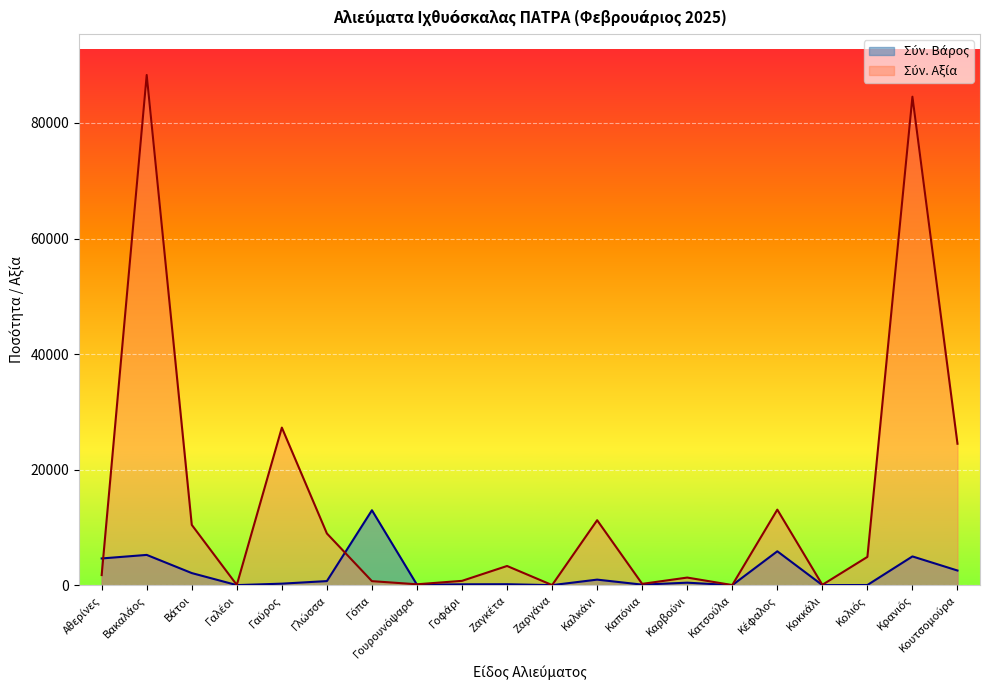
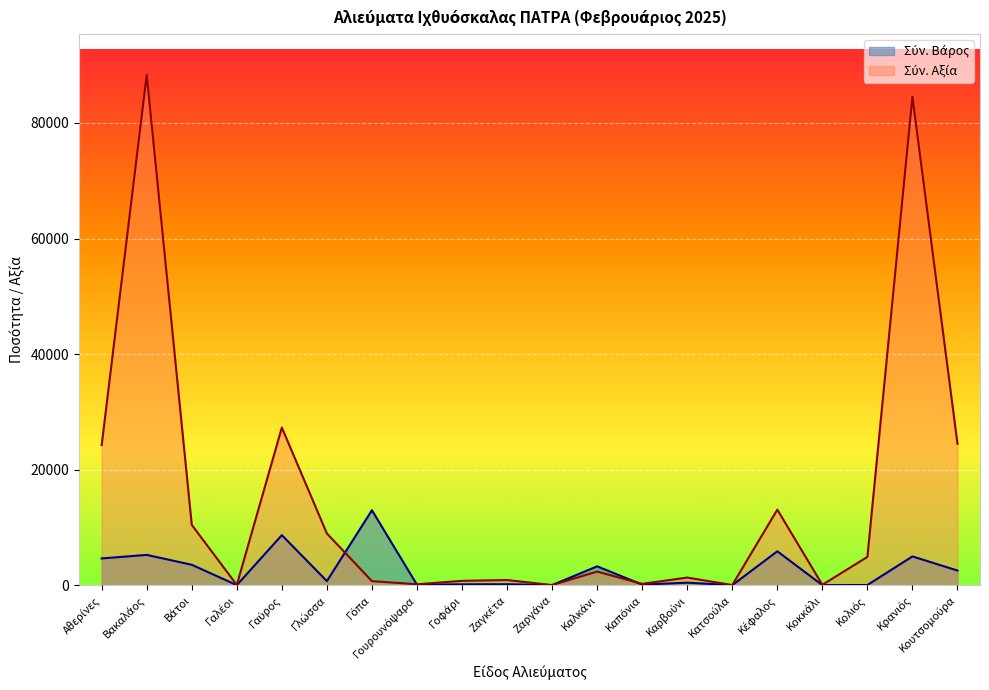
  {
    "Σύν. Βάρος": {
      "Αθερίνες": 5000,
      "Βακαλάος": 5000,
-     "Βάτοι": 2000,
-     "Γαύρος": 0,
+     "Βάτοι": 4000,
+     "Γαύρος": 9000,
      "Γλώσσα": 1000,
      "Γόπα": 13000,
      "Γοφάρι": 0,
      "Ζαγκέτα": 0,
-     "Καλκάνι": 1000,
+     "Καλκάνι": 3000,
      "Καρβούνι": 0,
      "Κέφαλος": 6000,
      "Κολιός": 0,
      "Κρανιός": 5000,
      "Κουτσομούρα": 3000
    },
    "Σύν. Αξία": {
-     "Αθερίνες": 2000,
+     "Αθερίνες": 24000,
      "Βακαλάος": 88000,
      "Βάτοι": 10000,
      "Γαύρος": 27000,
      "Γλώσσα": 9000,
      "Γόπα": 1000,
      "Γοφάρι": 1000,
-     "Ζαγκέτα": 3000,
-     "Καλκάνι": 11000,
+     "Ζαγκέτα": 1000,
+     "Καλκάνι": 2000,
      "Καρβούνι": 1000,
      "Κέφαλος": 13000,
      "Κολιός": 5000,
      "Κρανιός": 85000,
      "Κουτσομούρα": 24000
    }
  }
